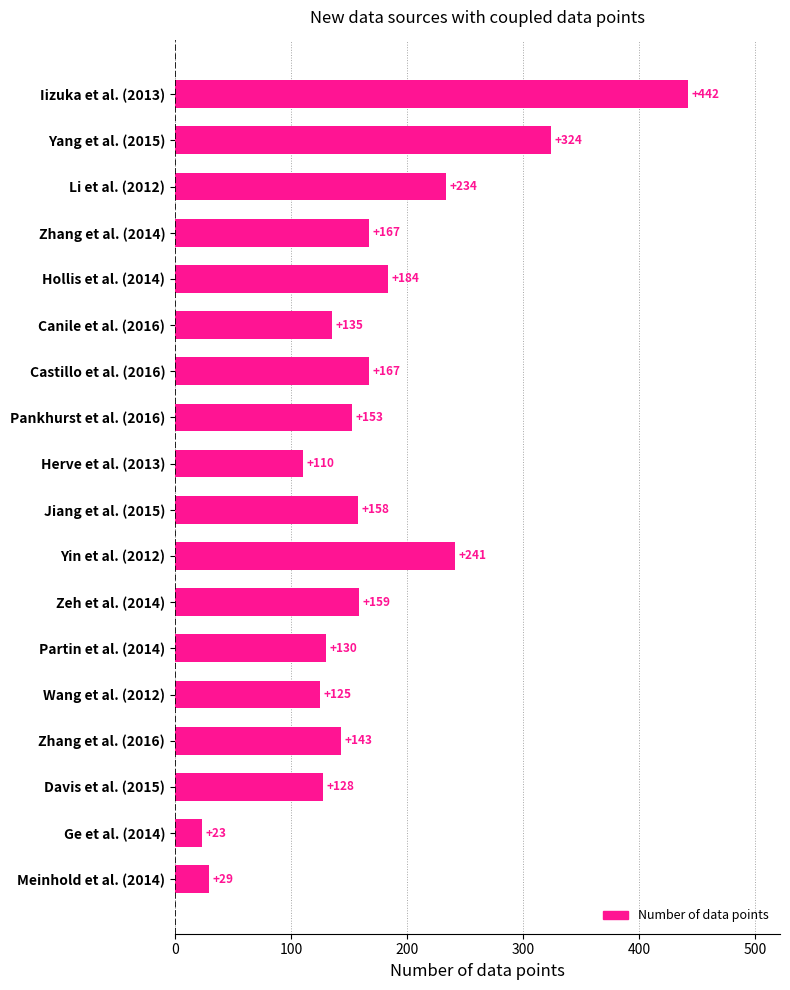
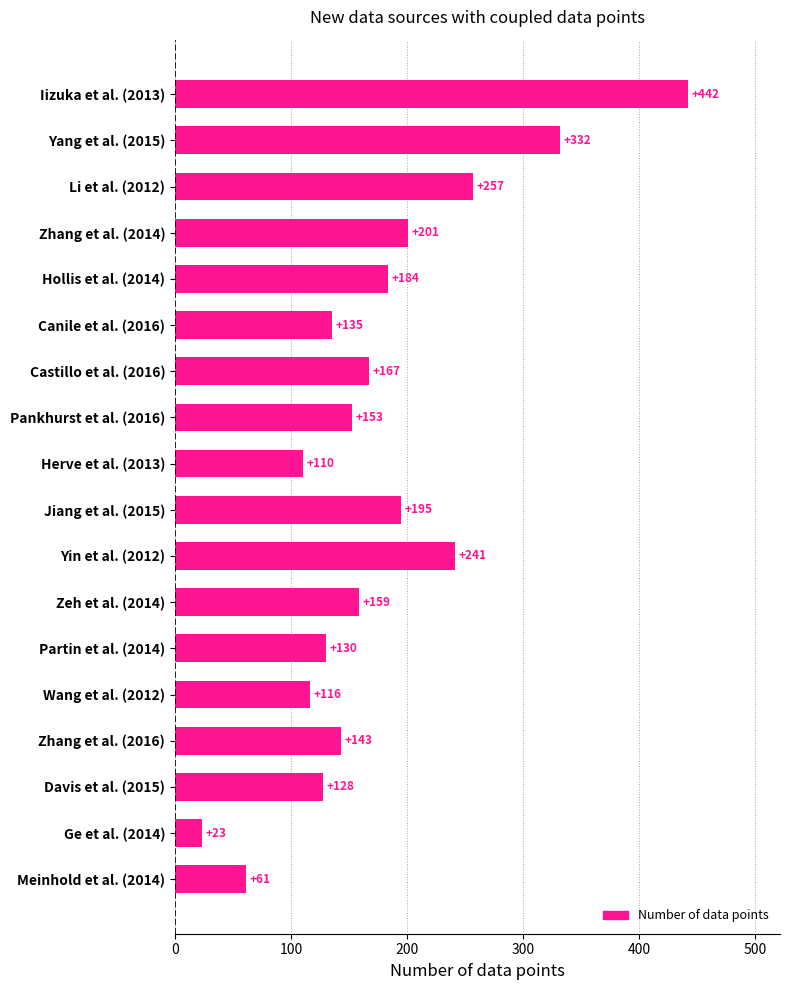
  {
    "Iizuka et al. (2013)": "+442",
-   "Yang et al. (2015)": "+324",
-   "Li et al. (2012)": "+234",
-   "Zhang et al. (2014)": "+167",
+   "Yang et al. (2015)": "+332",
+   "Li et al. (2012)": "+257",
+   "Zhang et al. (2014)": "+201",
    "Hollis et al. (2014)": "+184",
    "Canile et al. (2016)": "+135",
    "Castillo et al. (2016)": "+167",
    "Pankhurst et al. (2016)": "+153",
    "Herve et al. (2013)": "+110",
-   "Jiang et al. (2015)": "+158",
+   "Jiang et al. (2015)": "+195",
    "Yin et al. (2012)": "+241",
    "Zeh et al. (2014)": "+159",
    "Partin et al. (2014)": "+130",
-   "Wang et al. (2012)": "+125",
+   "Wang et al. (2012)": "+116",
    "Zhang et al. (2016)": "+143",
    "Davis et al. (2015)": "+128",
    "Ge et al. (2014)": "+23",
-   "Meinhold et al. (2014)": "+29"
+   "Meinhold et al. (2014)": "+61"
  }
